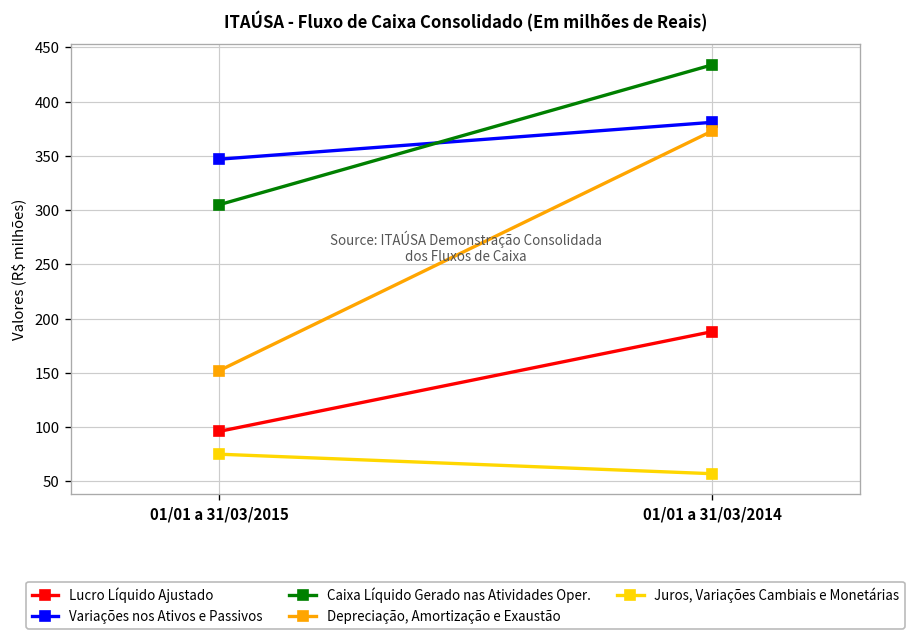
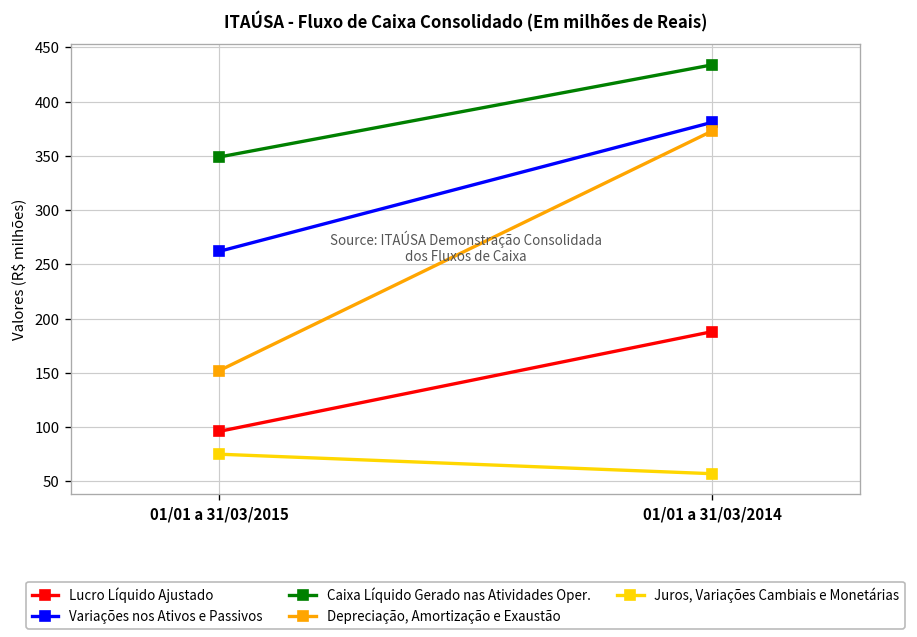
  {
    "Lucro Líquido Ajustado": {
      "01/01 a 31/03/2015": 100,
      "01/01 a 31/03/2014": 190
    },
    "Variações nos Ativos e Passivos": {
-     "01/01 a 31/03/2015": 350,
+     "01/01 a 31/03/2015": 260,
      "01/01 a 31/03/2014": 380
    },
    "Caixa Líquido Gerado nas Atividades Oper.": {
-     "01/01 a 31/03/2015": 310,
+     "01/01 a 31/03/2015": 350,
      "01/01 a 31/03/2014": 430
    }
  }
